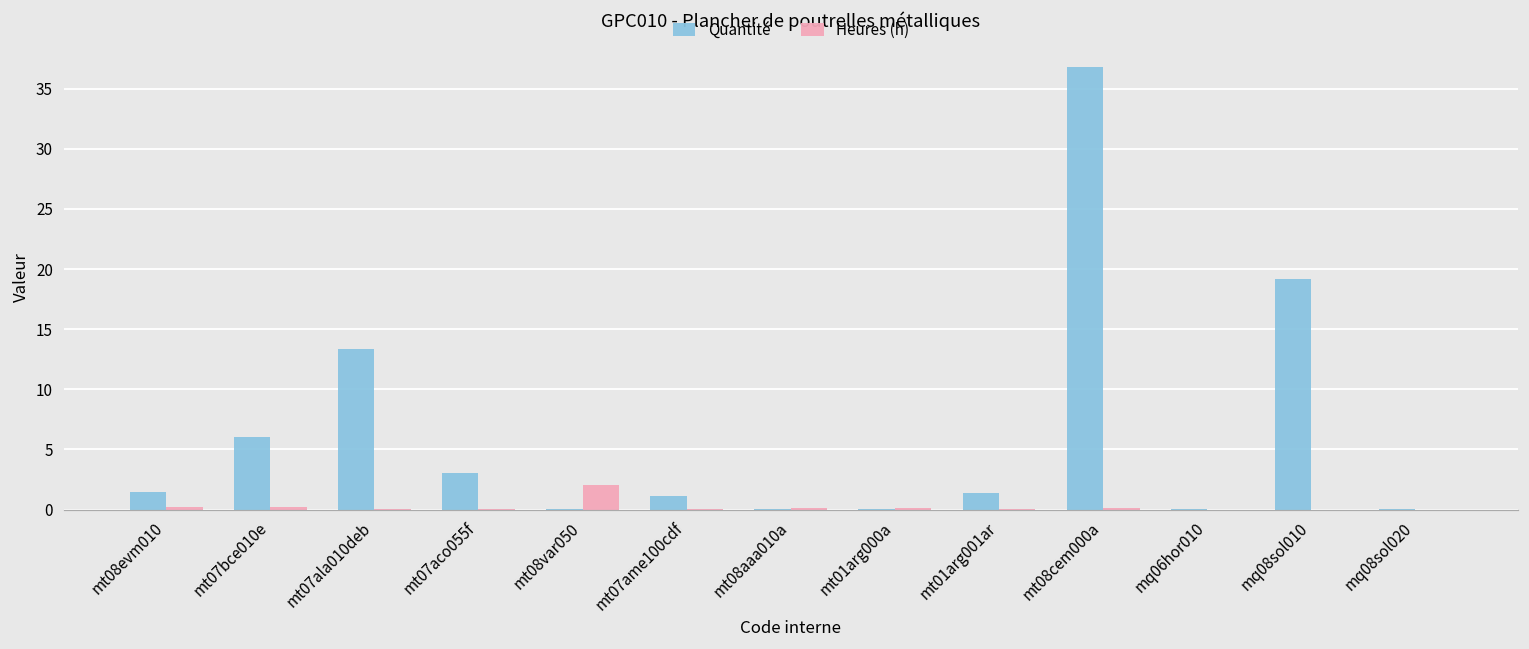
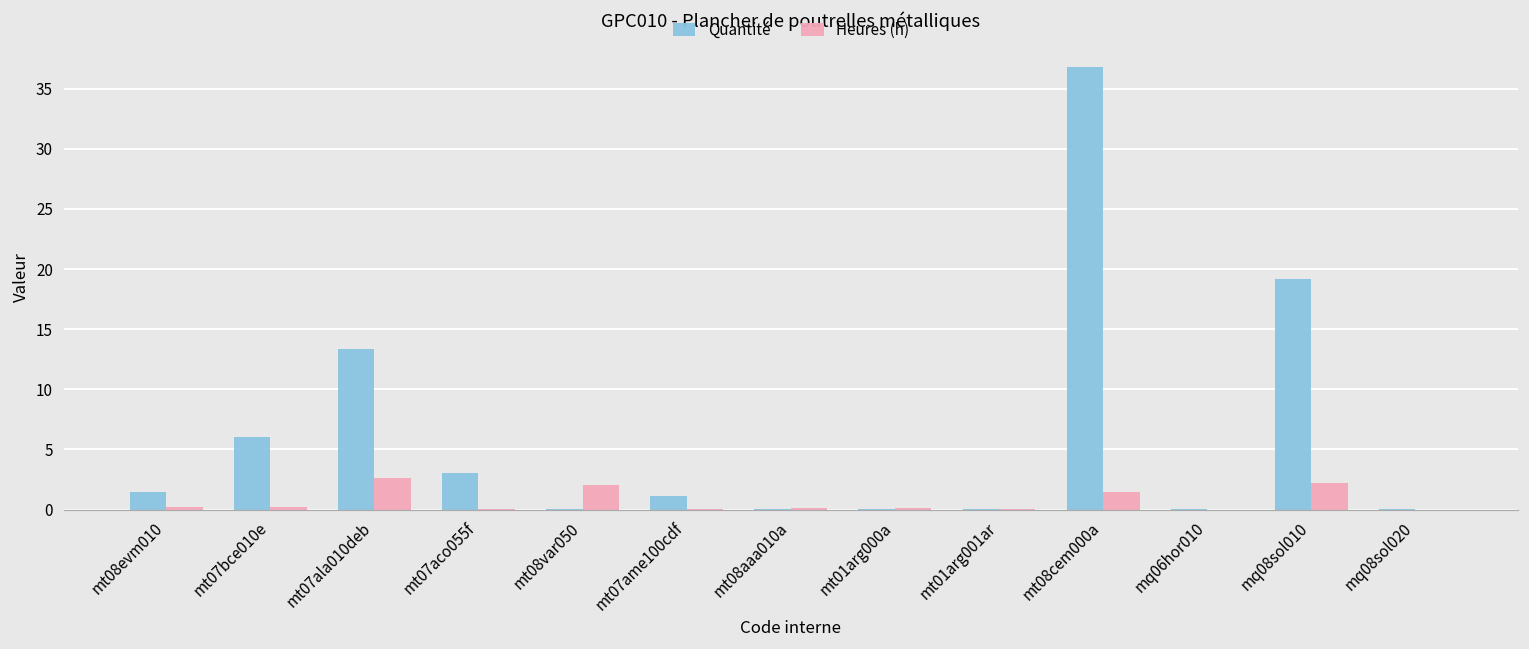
  {
    "Quantité": {
      "mt08evm010": 1.5,
      "mt07bce010e": 6.0,
      "mt07ala010deb": 13.4,
      "mt07aco055f": 3.0,
      "mt07ame100cdf": 1.1,
-     "mt01arg001ar": 1.4,
+     "mt01arg001ar": 0.1,
      "mt08cem000a": 36.8,
      "mq08sol010": 19.1
    },
    "Heures (h)": {
      "mt08evm010": 0.2,
      "mt07bce010e": 0.2,
-     "mt07ala010deb": 0.1,
+     "mt07ala010deb": 2.6,
      "mt08var050": 2.0,
-     "mt08cem000a": 0.1,
+     "mt08cem000a": 1.5,
      "mq06hor010": 0.0,
-     "mq08sol010": 0.0,
+     "mq08sol010": 2.2,
      "mq08sol020": 0.0
    }
  }
